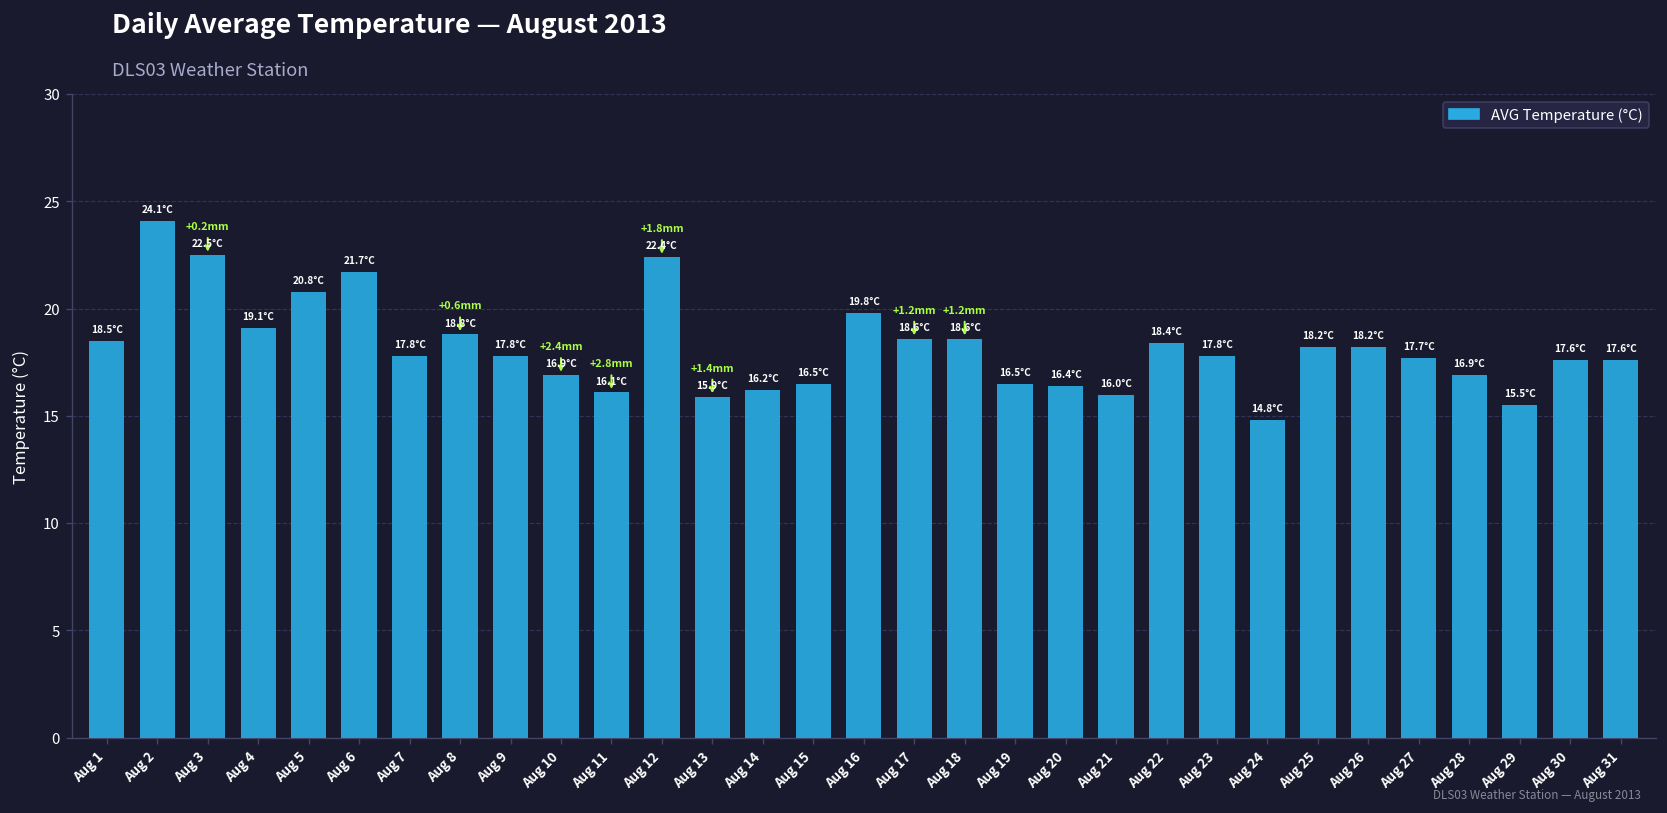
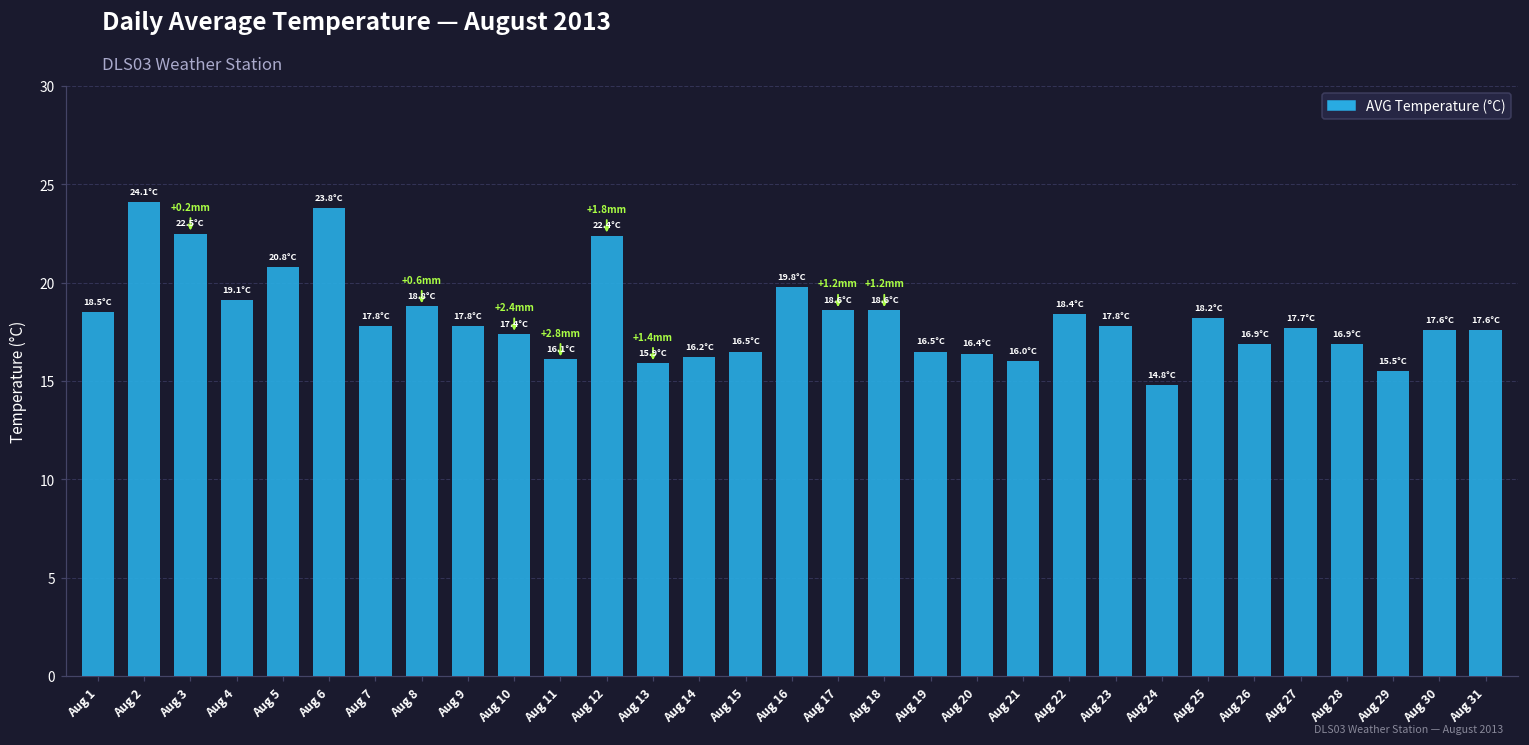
  {
    "Aug 1": "18.5°C",
    "Aug 2": "24.1°C",
    "Aug 4": "19.1°C",
    "Aug 5": "20.8°C",
-   "Aug 6": "21.7°C",
+   "Aug 6": "23.8°C",
    "Aug 7": "17.8°C",
    "Aug 9": "17.8°C",
-   "Aug 10": "16.9°C",
+   "Aug 10": "17.4°C",
    "Aug 14": "16.2°C",
    "Aug 15": "16.5°C",
    "Aug 16": "19.8°C",
    "Aug 19": "16.5°C",
    "Aug 20": "16.4°C",
    "Aug 21": "16.0°C",
    "Aug 22": "18.4°C",
    "Aug 23": "17.8°C",
    "Aug 24": "14.8°C",
    "Aug 25": "18.2°C",
-   "Aug 26": "18.2°C",
+   "Aug 26": "16.9°C",
    "Aug 27": "17.7°C",
    "Aug 28": "16.9°C",
    "Aug 29": "15.5°C",
    "Aug 30": "17.6°C",
    "Aug 31": "17.6°C"
  }
